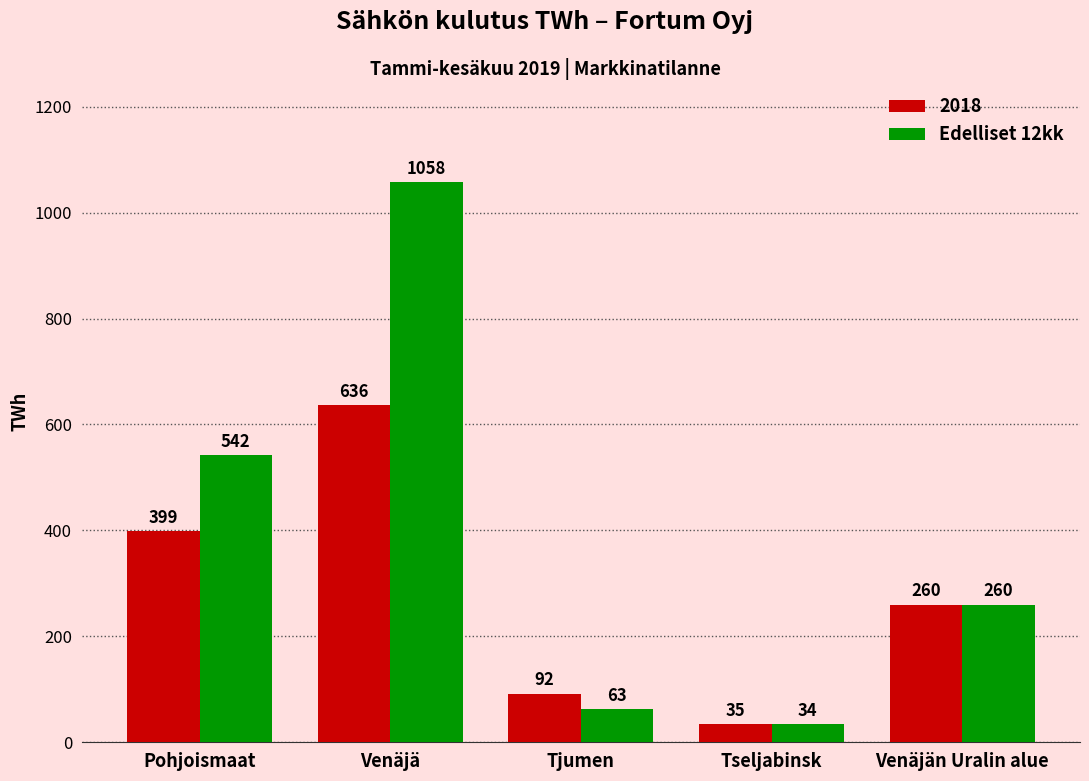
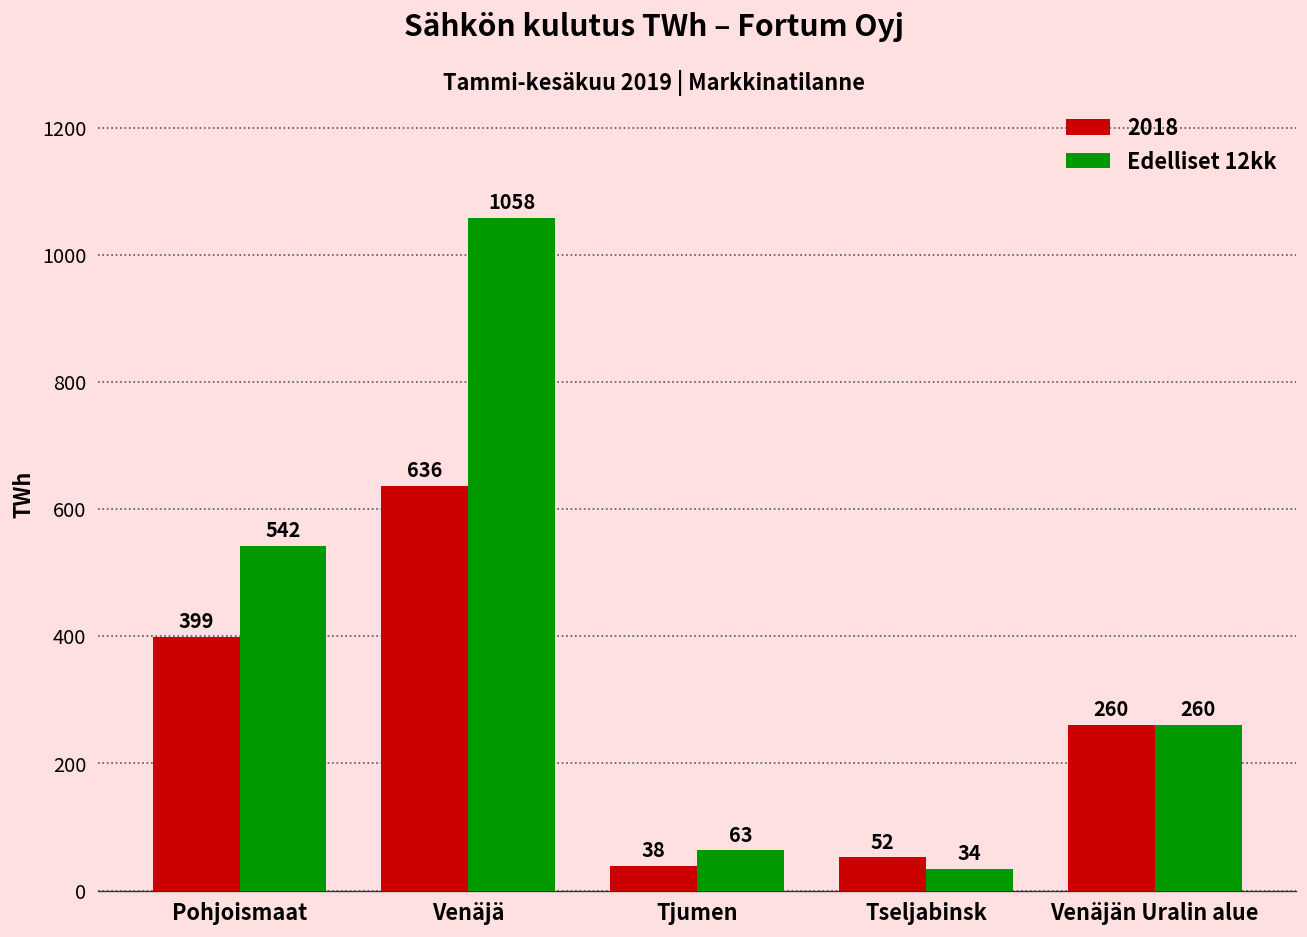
  {
    "2018": {
      "Pohjoismaat": 399,
      "Venäjä": 636,
-     "Tjumen": 92,
-     "Tseljabinsk": 35,
+     "Tjumen": 38,
+     "Tseljabinsk": 52,
      "Venäjän Uralin alue": 260
    },
    "Edelliset 12kk": {
      "Pohjoismaat": 542,
      "Venäjä": 1058,
      "Tjumen": 63,
      "Tseljabinsk": 34,
      "Venäjän Uralin alue": 260
    }
  }
